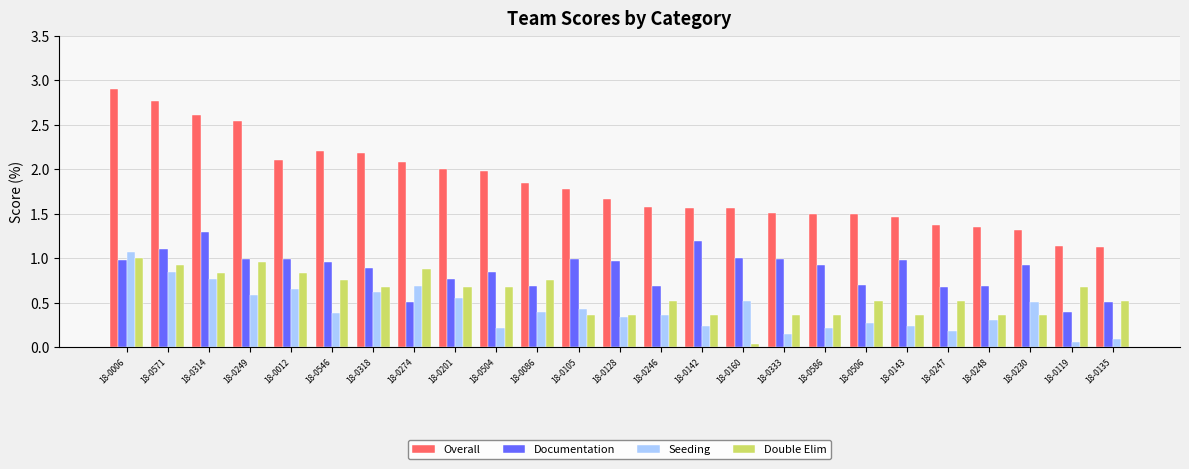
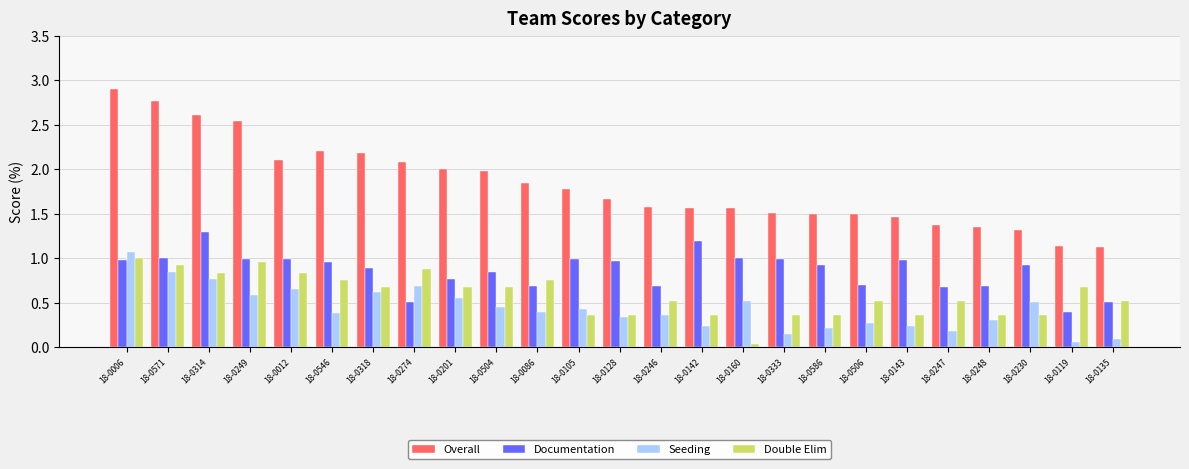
  {
    "Overall": {
      "18-0006": 2.9,
      "18-0571": 2.8,
      "18-0314": 2.6,
      "18-0249": 2.5,
      "18-0012": 2.1,
      "18-0546": 2.2,
      "18-0318": 2.2,
      "18-0274": 2.1,
      "18-0201": 2.0,
      "18-0504": 2.0,
      "18-0086": 1.8,
      "18-0105": 1.8,
      "18-0128": 1.7,
      "18-0246": 1.6,
      "18-0142": 1.6,
      "18-0160": 1.6,
      "18-0333": 1.5,
      "18-0586": 1.5,
      "18-0506": 1.5,
      "18-0143": 1.5,
      "18-0247": 1.4,
      "18-0248": 1.4,
      "18-0230": 1.3,
      "18-0119": 1.1,
      "18-0135": 1.1
    },
    "Documentation": {
      "18-0006": 1.0,
-     "18-0571": 1.1,
+     "18-0571": 1.0,
      "18-0314": 1.3,
      "18-0249": 1.0,
      "18-0012": 1.0,
      "18-0546": 1.0,
      "18-0318": 0.9,
      "18-0274": 0.5,
      "18-0201": 0.8,
      "18-0504": 0.8,
      "18-0086": 0.7,
      "18-0105": 1.0,
      "18-0128": 1.0,
      "18-0246": 0.7,
      "18-0142": 1.2,
      "18-0160": 1.0,
      "18-0333": 1.0,
      "18-0586": 0.9,
      "18-0506": 0.7,
      "18-0143": 1.0,
      "18-0247": 0.7,
      "18-0248": 0.7,
      "18-0230": 0.9,
      "18-0119": 0.4,
      "18-0135": 0.5
    },
    "Seeding": {
      "18-0006": 1.1,
      "18-0571": 0.8,
      "18-0314": 0.8,
      "18-0249": 0.6,
      "18-0012": 0.7,
      "18-0546": 0.4,
      "18-0318": 0.6,
      "18-0274": 0.7,
      "18-0201": 0.6,
-     "18-0504": 0.2,
+     "18-0504": 0.5,
      "18-0086": 0.4,
      "18-0105": 0.4,
      "18-0128": 0.3,
      "18-0246": 0.4,
      "18-0142": 0.2,
      "18-0160": 0.5,
      "18-0333": 0.2,
      "18-0586": 0.2,
      "18-0506": 0.3,
      "18-0143": 0.2,
      "18-0247": 0.2,
      "18-0248": 0.3,
      "18-0230": 0.5,
      "18-0119": 0.1,
      "18-0135": 0.1
    },
    "Double Elim": {
      "18-0006": 1.0,
      "18-0571": 0.9,
      "18-0314": 0.8,
      "18-0249": 1.0,
      "18-0012": 0.8,
      "18-0546": 0.8,
      "18-0318": 0.7,
      "18-0274": 0.9,
      "18-0201": 0.7,
      "18-0504": 0.7,
      "18-0086": 0.8,
      "18-0105": 0.4,
      "18-0128": 0.4,
      "18-0246": 0.5,
      "18-0142": 0.4,
      "18-0160": 0.0,
      "18-0333": 0.4,
      "18-0586": 0.4,
      "18-0506": 0.5,
      "18-0143": 0.4,
      "18-0247": 0.5,
      "18-0248": 0.4,
      "18-0230": 0.4,
      "18-0119": 0.7,
      "18-0135": 0.5
    }
  }
